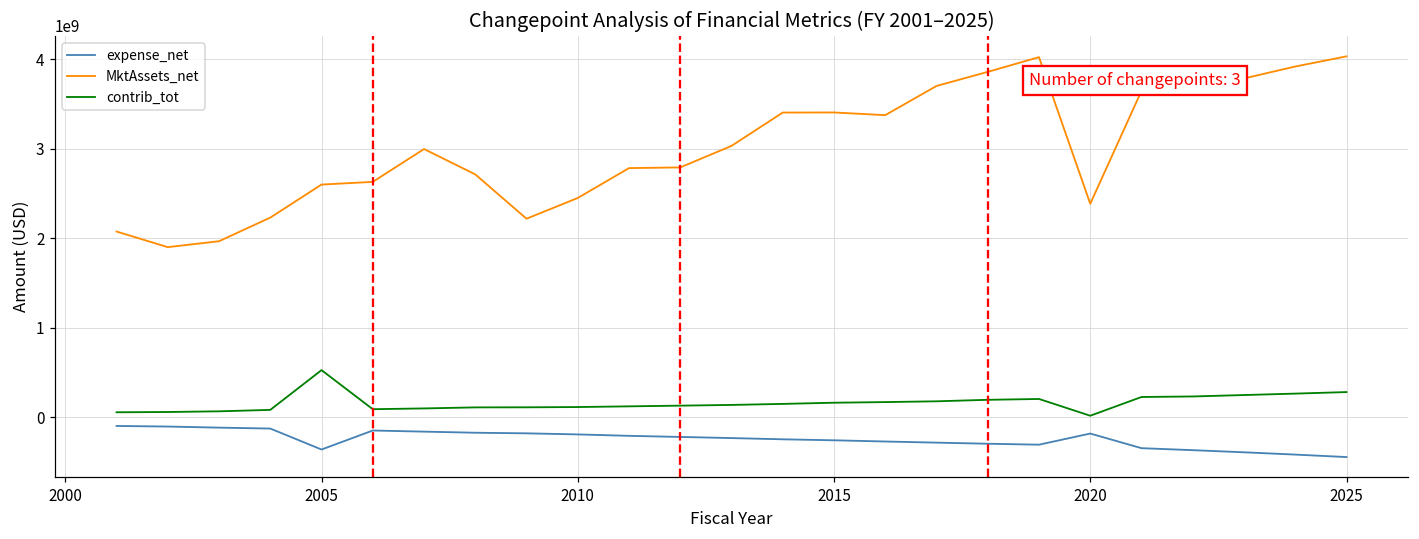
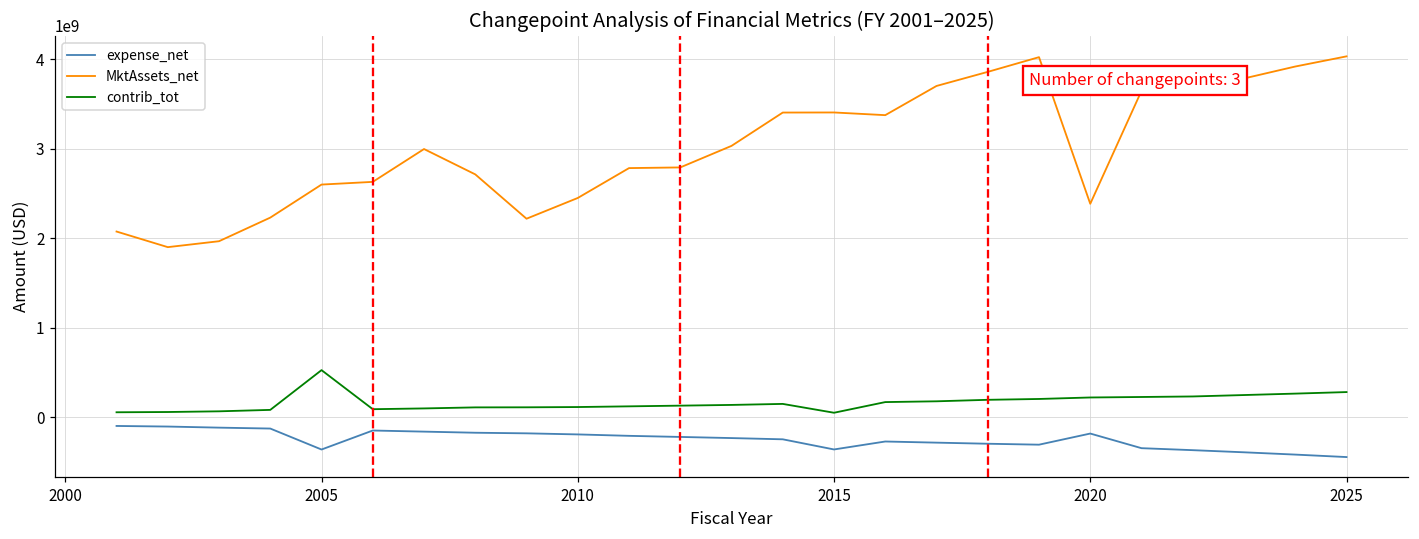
  {
    "expense_net": {
      "2005": -400000000,
      "2010": -200000000,
-     "2015": -300000000,
+     "2015": -400000000,
      "2020": -200000000,
      "2025": -400000000
    },
    "MktAssets_net": {
      "2005": 2600000000,
      "2010": 2400000000,
      "2015": 3400000000,
      "2020": 2400000000,
      "2025": 4000000000
    },
    "contrib_tot": {
      "2005": 500000000,
      "2010": 100000000,
-     "2015": 200000000,
-     "2020": 0,
+     "2015": 100000000,
+     "2020": 200000000,
      "2025": 300000000
    }
  }
